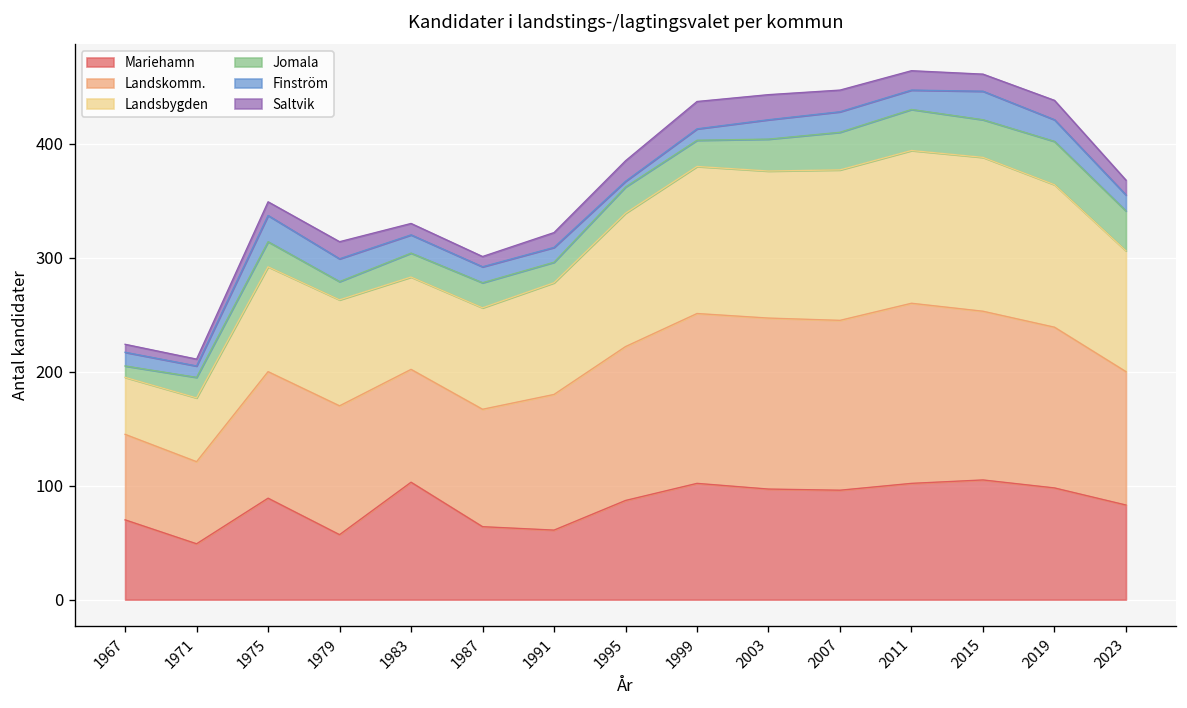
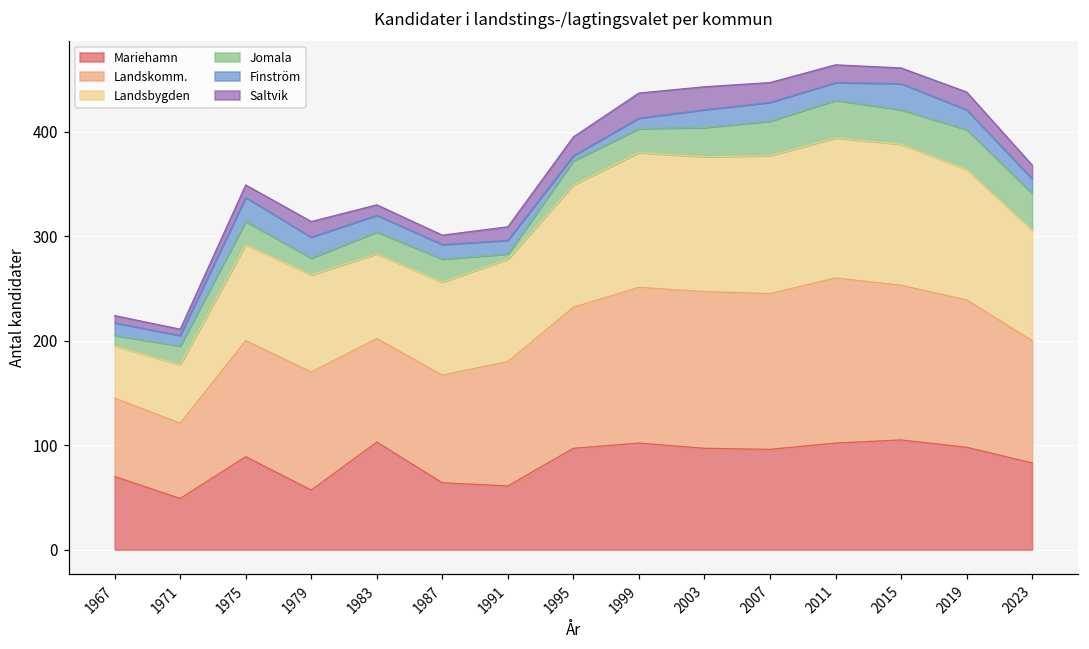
  {
    "Mariehamn": {
      "1967": 70,
      "1971": 50,
      "1975": 90,
      "1979": 60,
      "1983": 100,
      "1987": 60,
      "1991": 60,
-     "1995": 90,
+     "1995": 100,
      "1999": 100,
      "2003": 100,
      "2007": 100,
      "2011": 100,
      "2015": 110,
      "2019": 100,
      "2023": 80
    },
    "Jomala": {
      "1967": 10,
      "1971": 20,
      "1975": 20,
      "1979": 20,
      "1983": 20,
      "1987": 20,
-     "1991": 20,
+     "1991": 10,
      "1995": 20,
      "1999": 20,
      "2003": 30,
      "2007": 30,
      "2011": 40,
      "2015": 30,
      "2019": 40,
      "2023": 40
    },
    "Finström": {
      "1967": 10,
      "1971": 10,
      "1975": 20,
      "1979": 20,
      "1983": 20,
      "1987": 10,
      "1991": 10,
      "1995": 10,
      "1999": 10,
      "2003": 20,
      "2007": 20,
      "2011": 20,
      "2015": 30,
      "2019": 20,
      "2023": 10
    },
    "Saltvik": {
      "1967": 10,
      "1971": 10,
      "1975": 10,
      "1979": 20,
      "1983": 10,
      "1987": 10,
      "1991": 10,
      "1995": 20,
      "1999": 20,
      "2003": 20,
      "2007": 20,
      "2011": 20,
      "2015": 20,
      "2019": 20,
      "2023": 10
    }
  }
